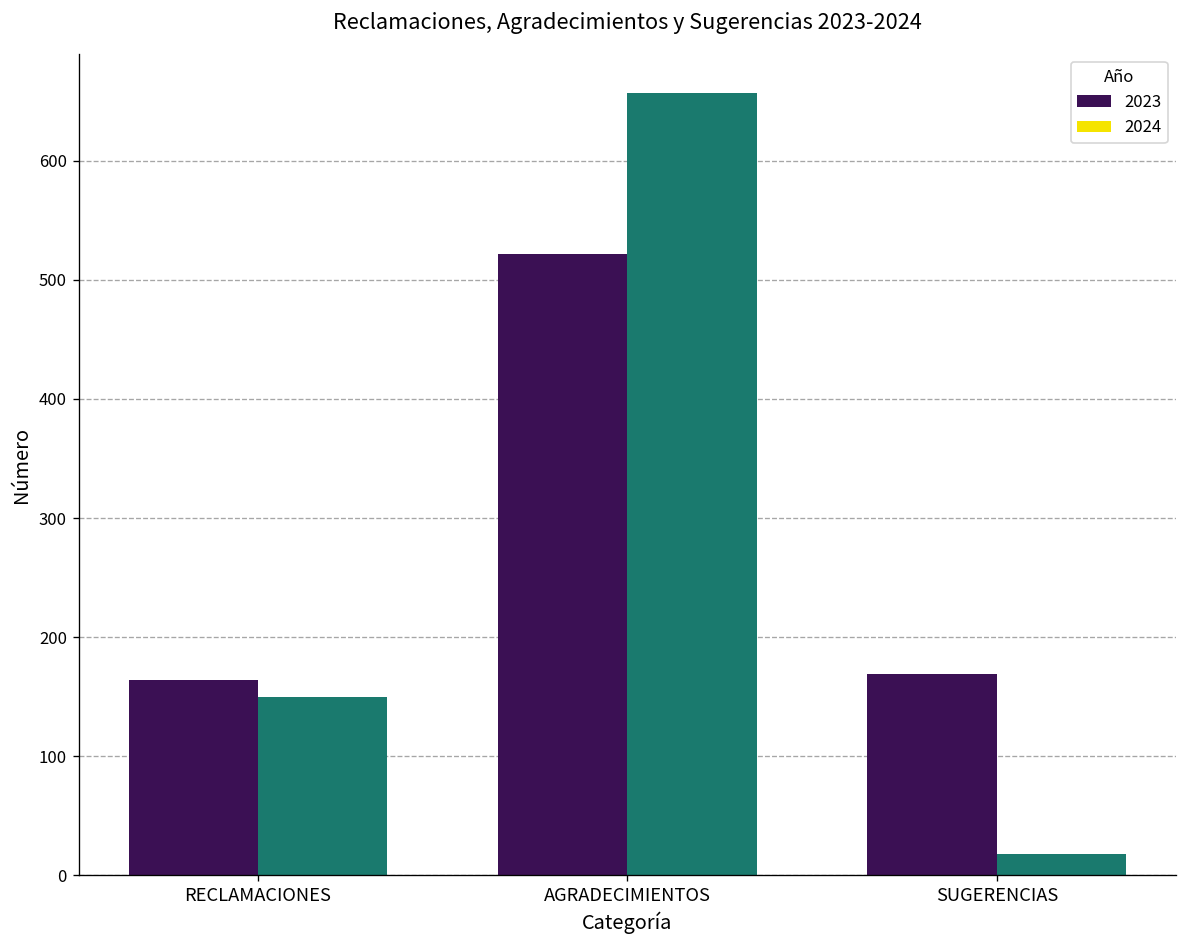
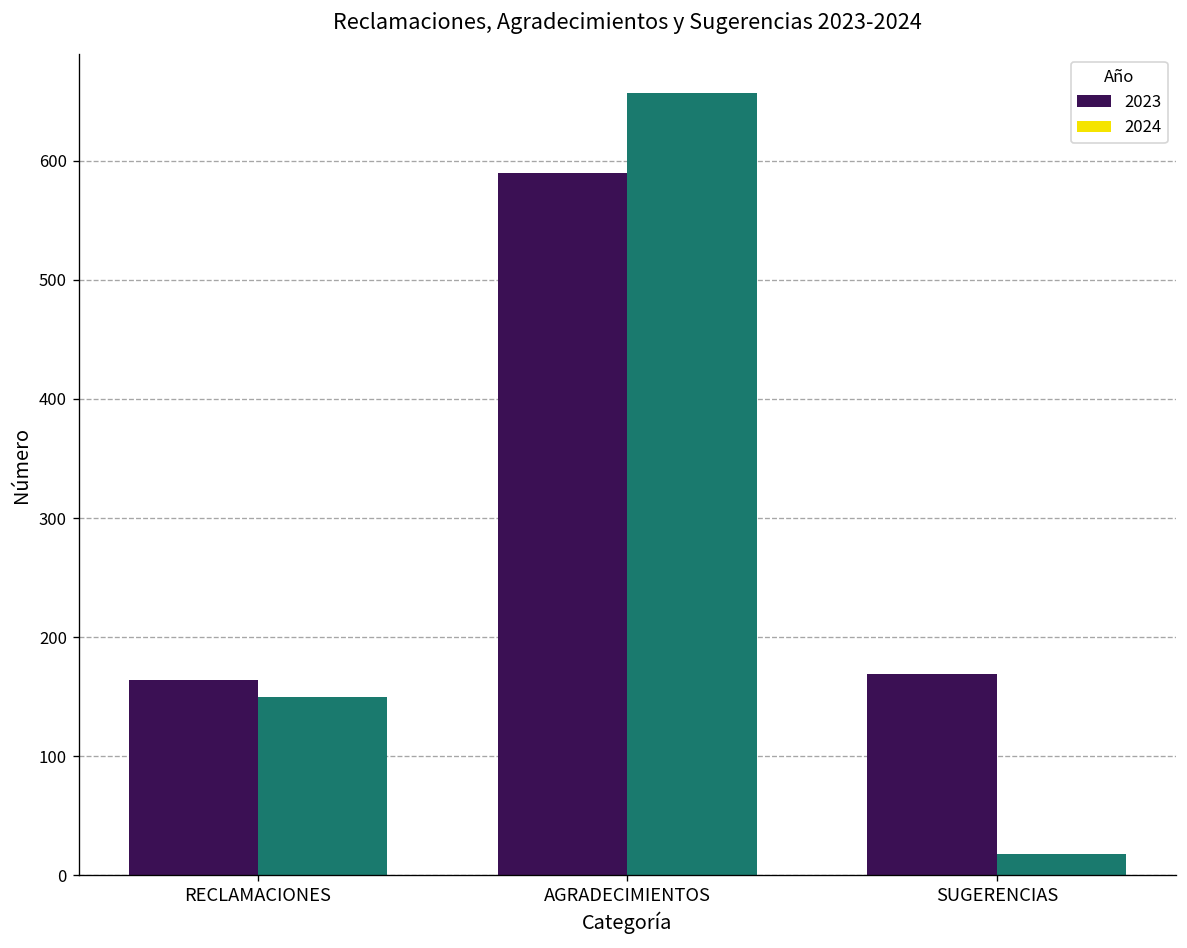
  {
    "2023": {
      "RECLAMACIONES": 160,
-     "AGRADECIMIENTOS": 520,
+     "AGRADECIMIENTOS": 590,
      "SUGERENCIAS": 170
    }
  }
